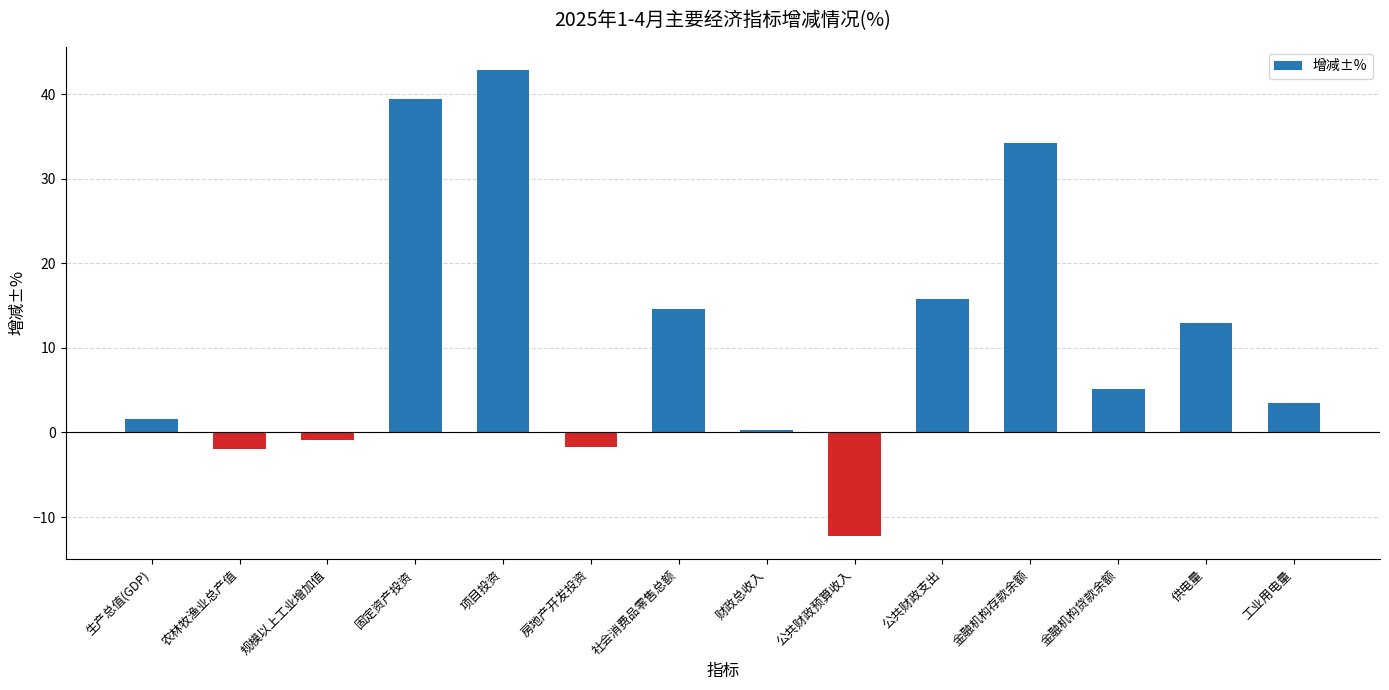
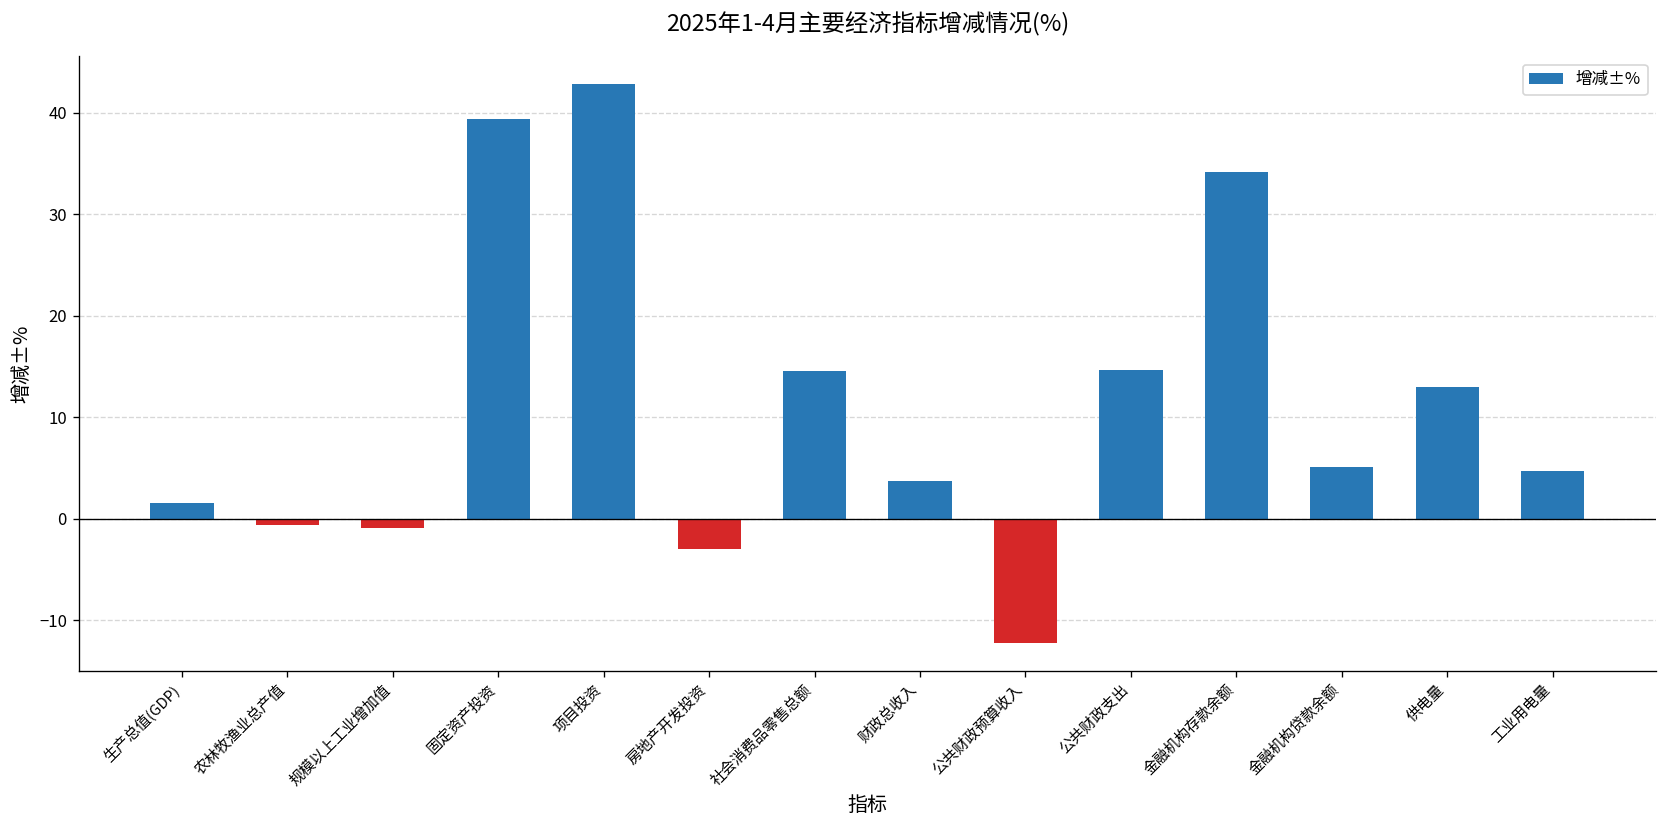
  {
    "生产总值(GDP)": 2,
-   "农林牧渔业总产值": -2,
+   "农林牧渔业总产值": -1,
    "规模以上工业增加值": -1,
    "固定资产投资": 39,
    "项目投资": 43,
-   "房地产开发投资": -2,
+   "房地产开发投资": -3,
    "社会消费品零售总额": 15,
-   "财政总收入": 0,
+   "财政总收入": 4,
    "公共财政预算收入": -12,
-   "公共财政支出": 16,
+   "公共财政支出": 15,
    "金融机构存款余额": 34,
    "金融机构贷款余额": 5,
    "供电量": 13,
-   "工业用电量": 3
+   "工业用电量": 5
  }
